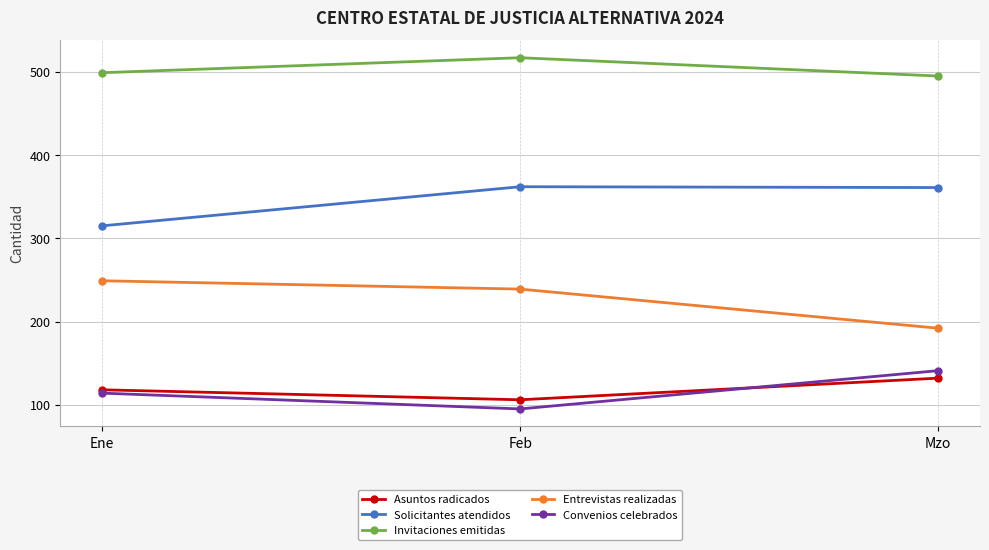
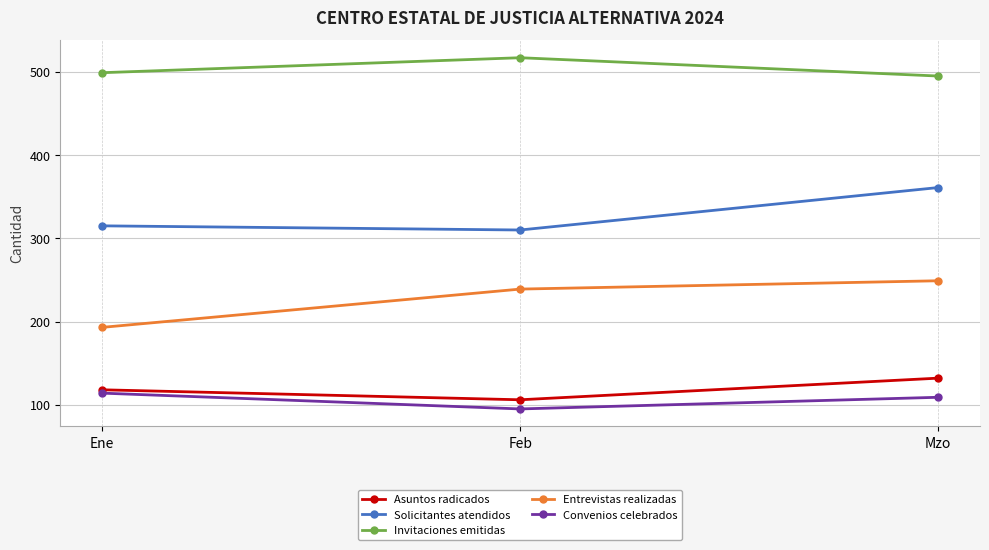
  {
    "Asuntos radicados": {
      "Ene": 120,
      "Feb": 110,
      "Mzo": 130
    },
    "Solicitantes atendidos": {
      "Ene": 320,
-     "Feb": 360,
+     "Feb": 310,
      "Mzo": 360
    },
    "Invitaciones emitidas": {
      "Ene": 500,
      "Feb": 520,
      "Mzo": 500
    },
    "Entrevistas realizadas": {
-     "Ene": 250,
+     "Ene": 190,
      "Feb": 240,
-     "Mzo": 190
+     "Mzo": 250
    },
    "Convenios celebrados": {
      "Ene": 110,
      "Feb": 100,
-     "Mzo": 140
+     "Mzo": 110
    }
  }
